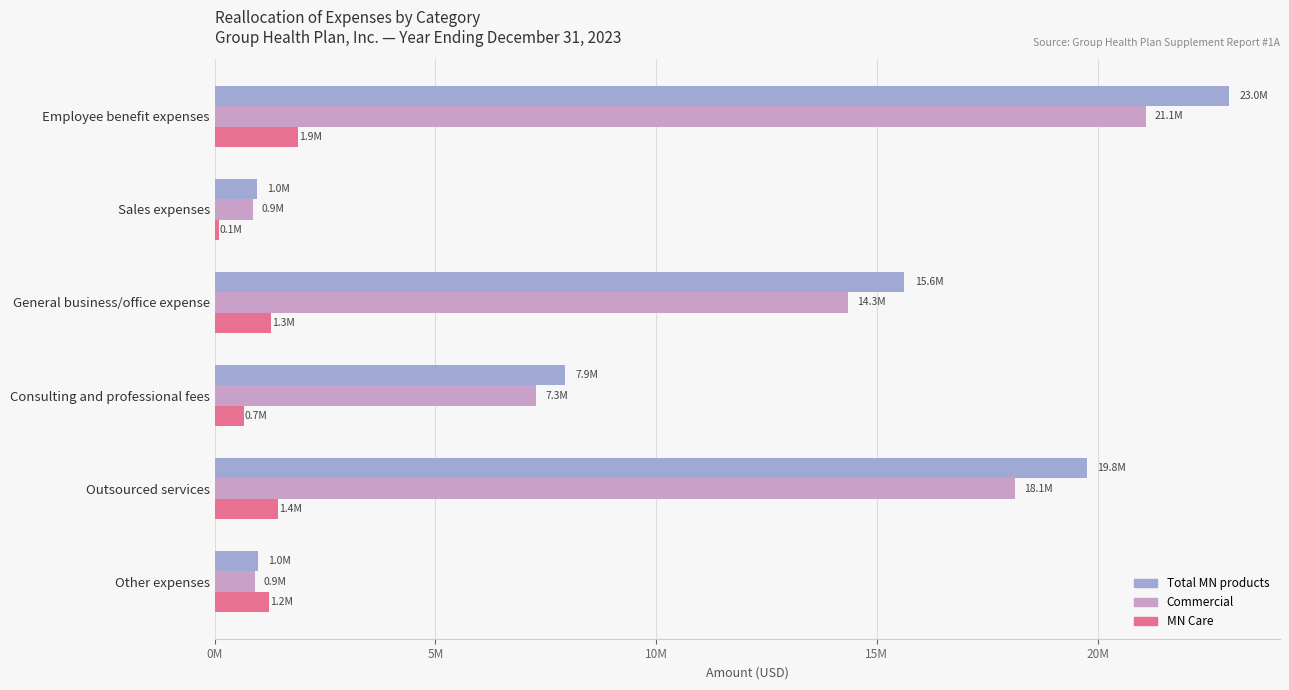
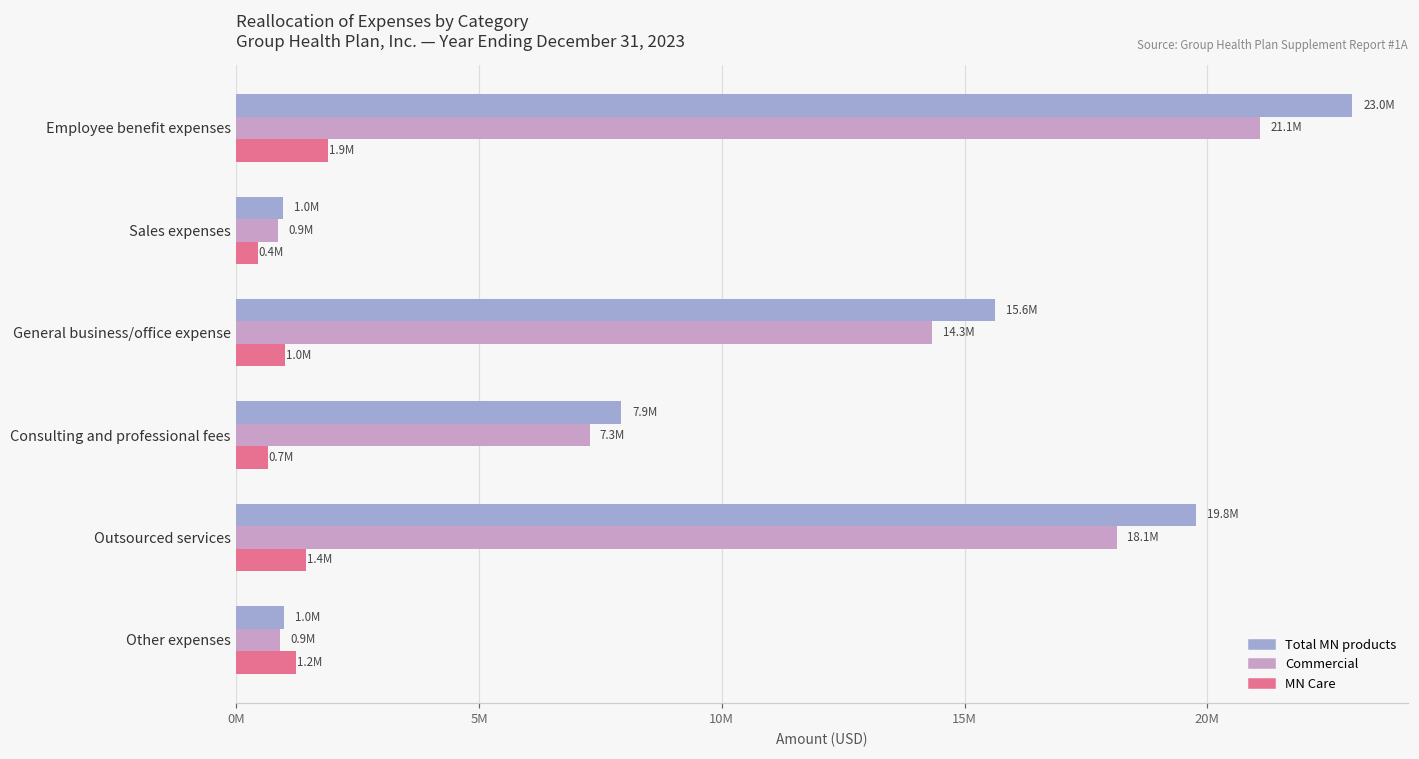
  {
    "MN Care": {
      "Employee benefit expenses": "1.9M",
-     "Sales expenses": "0.1M",
-     "General business/office expense": "1.3M",
+     "Sales expenses": "0.4M",
+     "General business/office expense": "1.0M",
      "Consulting and professional fees": "0.7M",
      "Outsourced services": "1.4M",
      "Other expenses": "1.2M"
    }
  }
